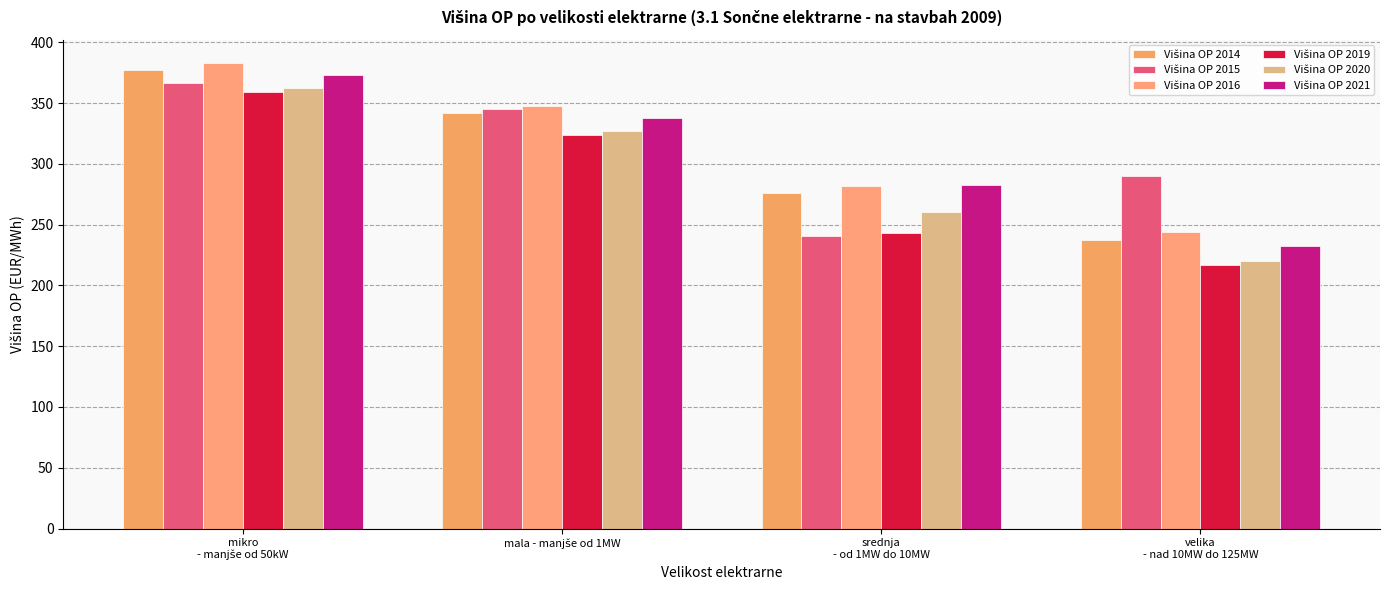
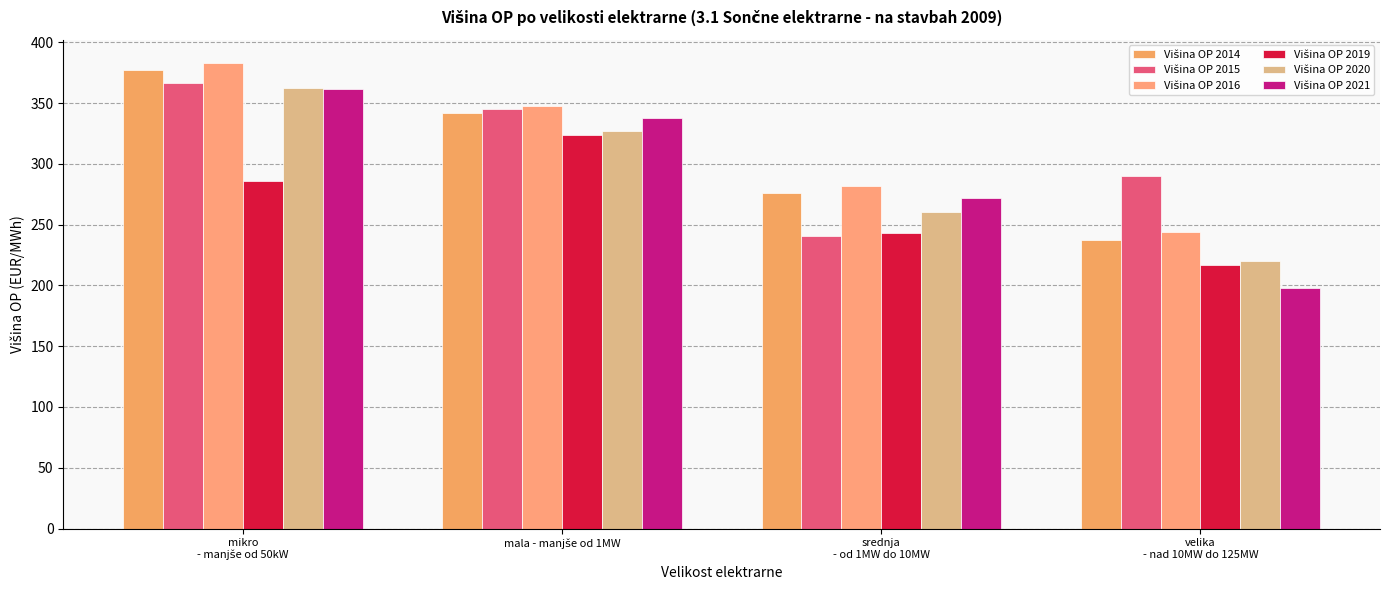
  {
    "Višina OP 2015": {
      "mikro - manjše od 50kW": 367,
      "mala - manjše od 1MW": 345,
      "srednja - od 1MW do 10MW": 240,
      "velika - nad 10MW do 125MW": 290
    },
    "Višina OP 2019": {
-     "mikro - manjše od 50kW": 359,
+     "mikro - manjše od 50kW": 286,
      "mala - manjše od 1MW": 324,
      "srednja - od 1MW do 10MW": 243,
      "velika - nad 10MW do 125MW": 217
    },
    "Višina OP 2021": {
-     "mikro - manjše od 50kW": 373,
+     "mikro - manjše od 50kW": 362,
      "mala - manjše od 1MW": 338,
-     "srednja - od 1MW do 10MW": 283,
-     "velika - nad 10MW do 125MW": 233
+     "srednja - od 1MW do 10MW": 272,
+     "velika - nad 10MW do 125MW": 198
    }
  }
